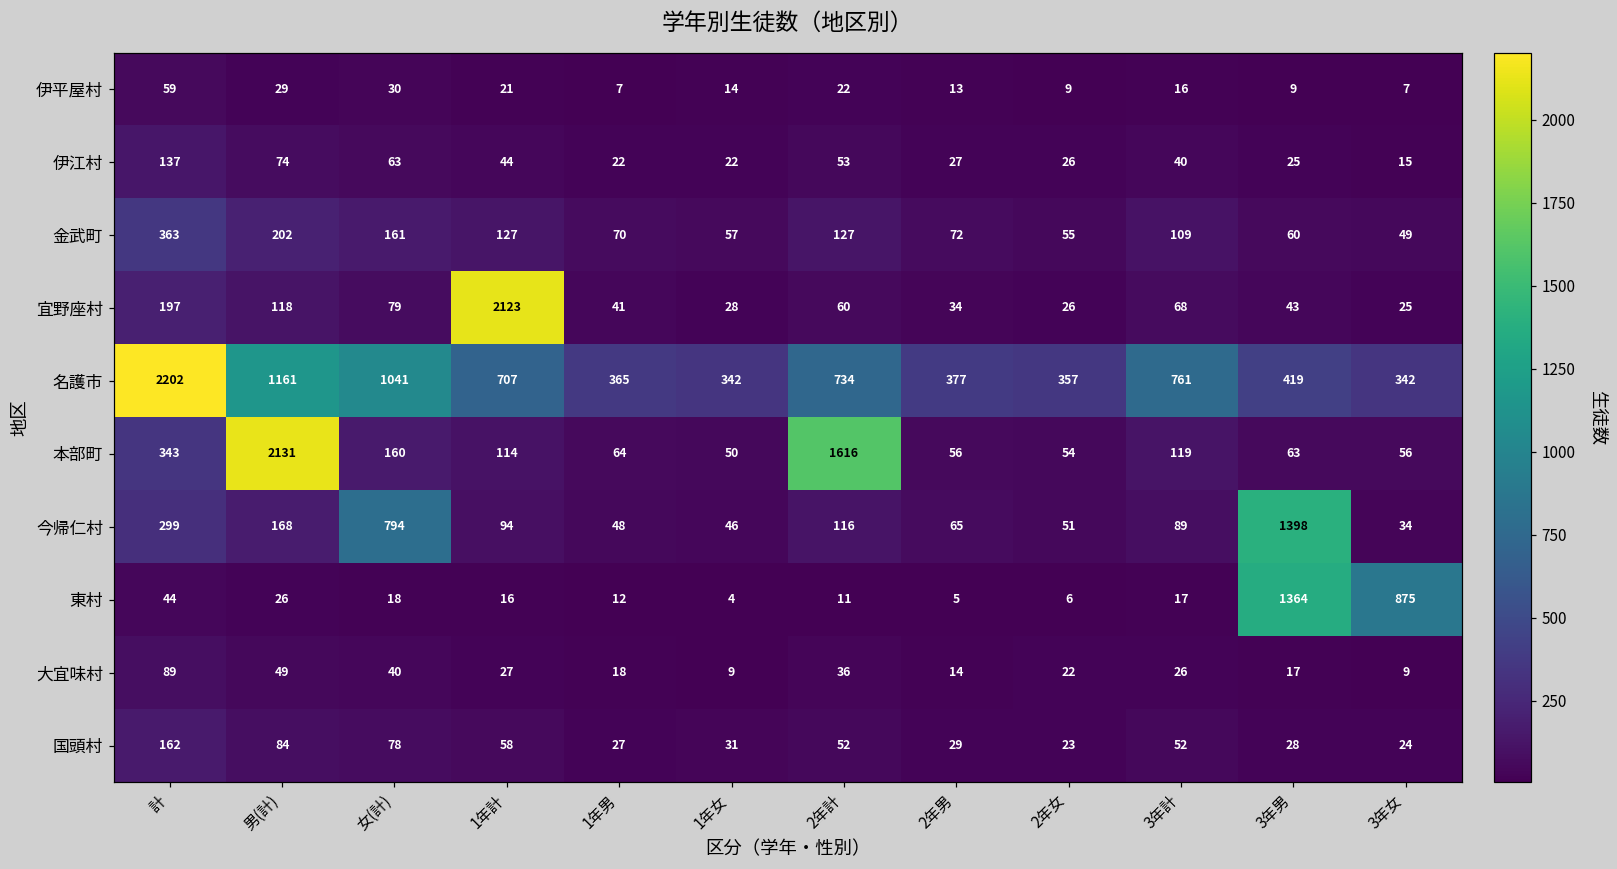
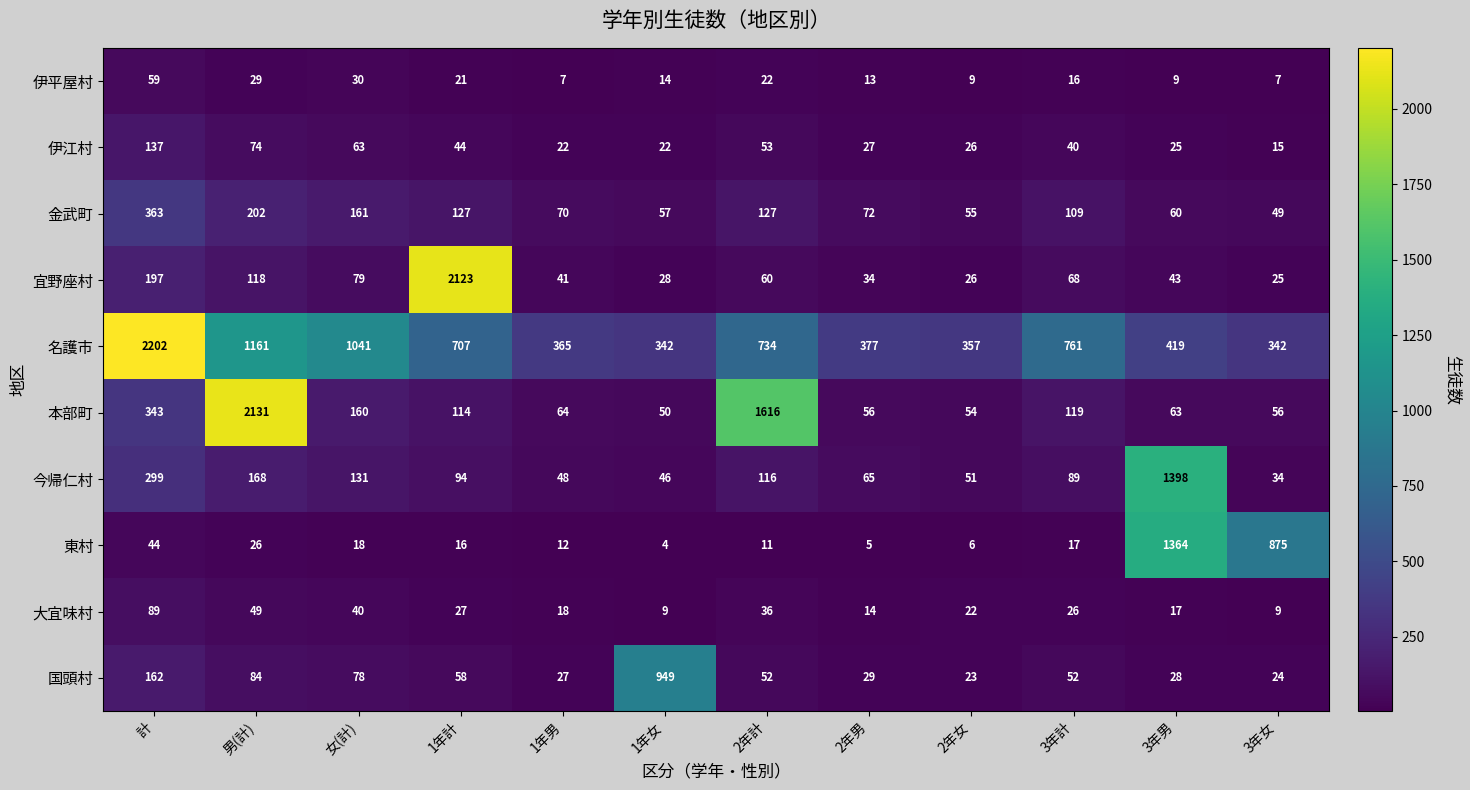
  {
    "伊平屋村": {
      "計": 59,
      "男(計)": 29,
      "女(計)": 30,
      "1年計": 21,
      "1年男": 7,
      "1年女": 14,
      "2年計": 22,
      "2年男": 13,
      "2年女": 9,
      "3年計": 16,
      "3年男": 9,
      "3年女": 7
    },
    "伊江村": {
      "計": 137,
      "男(計)": 74,
      "女(計)": 63,
      "1年計": 44,
      "1年男": 22,
      "1年女": 22,
      "2年計": 53,
      "2年男": 27,
      "2年女": 26,
      "3年計": 40,
      "3年男": 25,
      "3年女": 15
    },
    "金武町": {
      "計": 363,
      "男(計)": 202,
      "女(計)": 161,
      "1年計": 127,
      "1年男": 70,
      "1年女": 57,
      "2年計": 127,
      "2年男": 72,
      "2年女": 55,
      "3年計": 109,
      "3年男": 60,
      "3年女": 49
    },
    "宜野座村": {
      "計": 197,
      "男(計)": 118,
      "女(計)": 79,
      "1年計": 2123,
      "1年男": 41,
      "1年女": 28,
      "2年計": 60,
      "2年男": 34,
      "2年女": 26,
      "3年計": 68,
      "3年男": 43,
      "3年女": 25
    },
    "名護市": {
      "計": 2202,
      "男(計)": 1161,
      "女(計)": 1041,
      "1年計": 707,
      "1年男": 365,
      "1年女": 342,
      "2年計": 734,
      "2年男": 377,
      "2年女": 357,
      "3年計": 761,
      "3年男": 419,
      "3年女": 342
    },
    "本部町": {
      "計": 343,
      "男(計)": 2131,
      "女(計)": 160,
      "1年計": 114,
      "1年男": 64,
      "1年女": 50,
      "2年計": 1616,
      "2年男": 56,
      "2年女": 54,
      "3年計": 119,
      "3年男": 63,
      "3年女": 56
    },
    "今帰仁村": {
      "計": 299,
      "男(計)": 168,
-     "女(計)": 794,
+     "女(計)": 131,
      "1年計": 94,
      "1年男": 48,
      "1年女": 46,
      "2年計": 116,
      "2年男": 65,
      "2年女": 51,
      "3年計": 89,
      "3年男": 1398,
      "3年女": 34
    },
    "東村": {
      "計": 44,
      "男(計)": 26,
      "女(計)": 18,
      "1年計": 16,
      "1年男": 12,
      "1年女": 4,
      "2年計": 11,
      "2年男": 5,
      "2年女": 6,
      "3年計": 17,
      "3年男": 1364,
      "3年女": 875
    },
    "大宜味村": {
      "計": 89,
      "男(計)": 49,
      "女(計)": 40,
      "1年計": 27,
      "1年男": 18,
      "1年女": 9,
      "2年計": 36,
      "2年男": 14,
      "2年女": 22,
      "3年計": 26,
      "3年男": 17,
      "3年女": 9
    },
    "国頭村": {
      "計": 162,
      "男(計)": 84,
      "女(計)": 78,
      "1年計": 58,
      "1年男": 27,
-     "1年女": 31,
+     "1年女": 949,
      "2年計": 52,
      "2年男": 29,
      "2年女": 23,
      "3年計": 52,
      "3年男": 28,
      "3年女": 24
    }
  }
